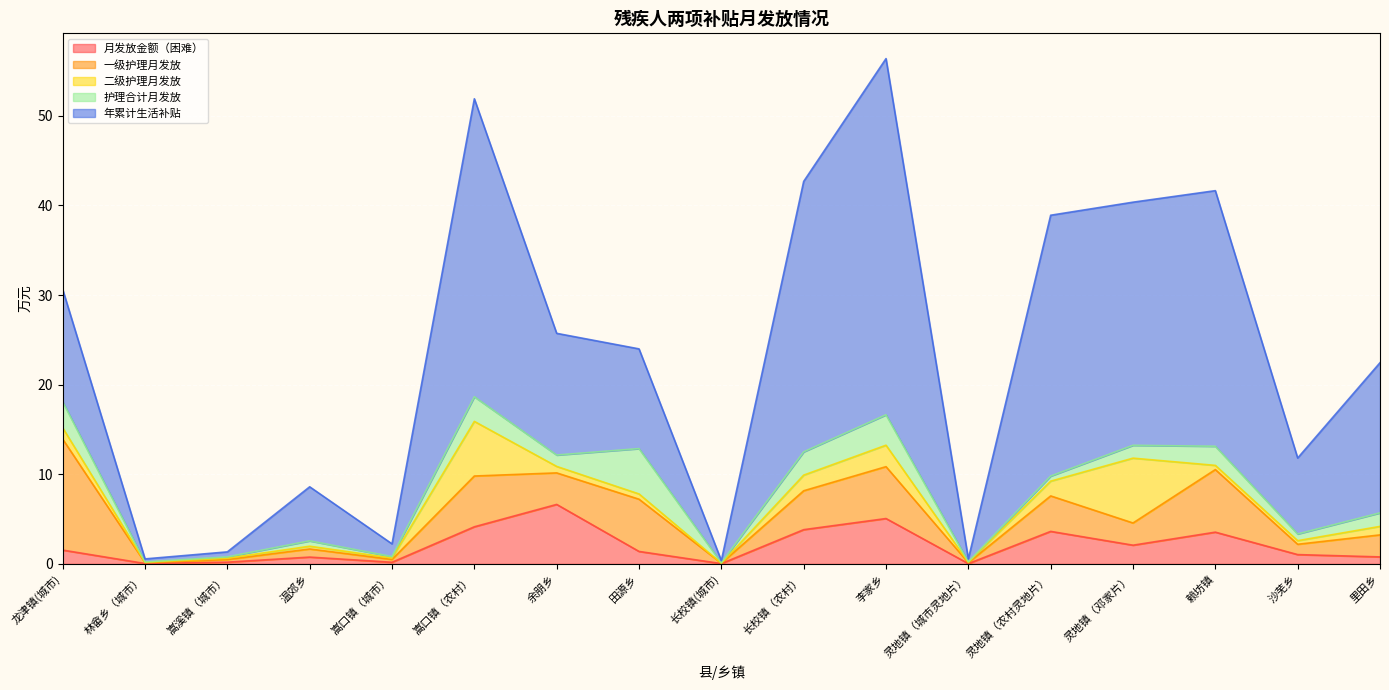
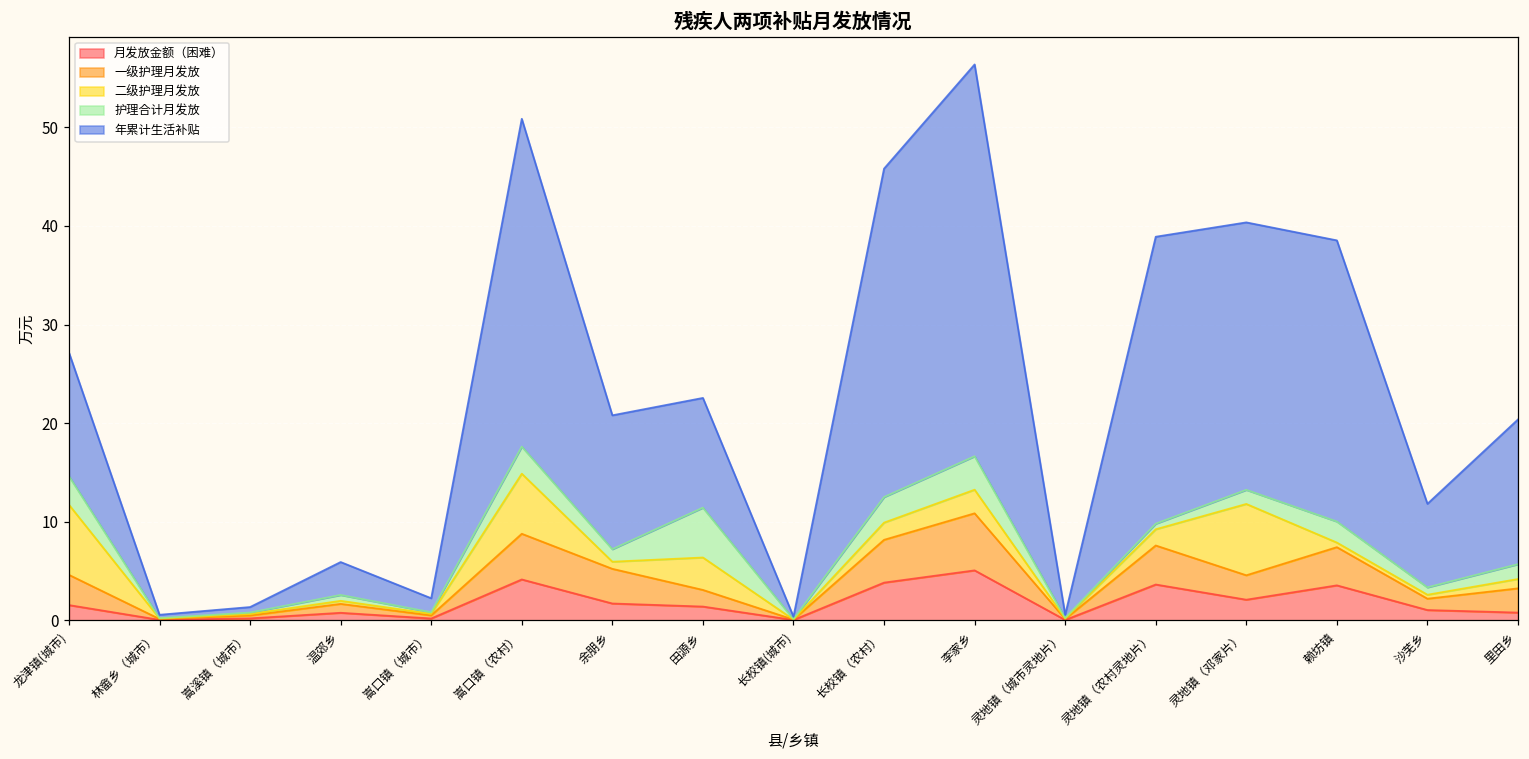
  {
    "月发放金额（困难）": {
      "龙津镇(城市)": 2,
      "嵩溪镇（城市）": 0,
      "温郊乡": 1,
      "嵩口镇（城市）": 0,
      "嵩口镇（农村）": 4,
-     "余朋乡": 7,
+     "余朋乡": 2,
      "田源乡": 1,
      "长校镇（农村）": 4,
      "李家乡": 5,
      "灵地镇（农村灵地片）": 4,
      "灵地镇（邓家片）": 2,
      "赖坊镇": 4,
      "沙芜乡": 1,
      "里田乡": 1
    },
    "一级护理月发放": {
-     "龙津镇(城市)": 12,
+     "龙津镇(城市)": 3,
      "温郊乡": 1,
-     "嵩口镇（农村）": 6,
+     "嵩口镇（农村）": 5,
      "余朋乡": 4,
-     "田源乡": 6,
+     "田源乡": 2,
      "长校镇（农村）": 4,
      "李家乡": 6,
      "灵地镇（农村灵地片）": 4,
      "灵地镇（邓家片）": 2,
-     "赖坊镇": 7,
+     "赖坊镇": 4,
      "沙芜乡": 1,
      "里田乡": 2
    },
    "二级护理月发放": {
-     "龙津镇(城市)": 1,
+     "龙津镇(城市)": 7,
      "温郊乡": 0,
      "嵩口镇（农村）": 6,
      "余朋乡": 1,
-     "田源乡": 1,
+     "田源乡": 3,
      "长校镇（农村）": 2,
      "李家乡": 2,
      "灵地镇（农村灵地片）": 2,
      "灵地镇（邓家片）": 7,
      "赖坊镇": 0,
      "沙芜乡": 0,
      "里田乡": 1
    },
    "护理合计月发放": {
      "龙津镇(城市)": 3,
      "温郊乡": 1,
      "嵩口镇（农村）": 3,
      "余朋乡": 1,
      "田源乡": 5,
      "长校镇（农村）": 3,
      "李家乡": 3,
      "灵地镇（农村灵地片）": 1,
      "灵地镇（邓家片）": 1,
      "赖坊镇": 2,
      "沙芜乡": 1,
      "里田乡": 2
    },
    "年累计生活补贴": {
      "龙津镇(城市)": 13,
      "林畲乡（城市）": 0,
      "嵩溪镇（城市）": 1,
-     "温郊乡": 6,
+     "温郊乡": 3,
      "嵩口镇（城市）": 1,
      "嵩口镇（农村）": 33,
      "余朋乡": 14,
      "田源乡": 11,
-     "长校镇（农村）": 30,
+     "长校镇（农村）": 33,
      "李家乡": 40,
      "灵地镇（城市灵地片）": 0,
      "灵地镇（农村灵地片）": 29,
      "灵地镇（邓家片）": 27,
      "赖坊镇": 29,
      "沙芜乡": 8,
-     "里田乡": 17
+     "里田乡": 15
    }
  }
